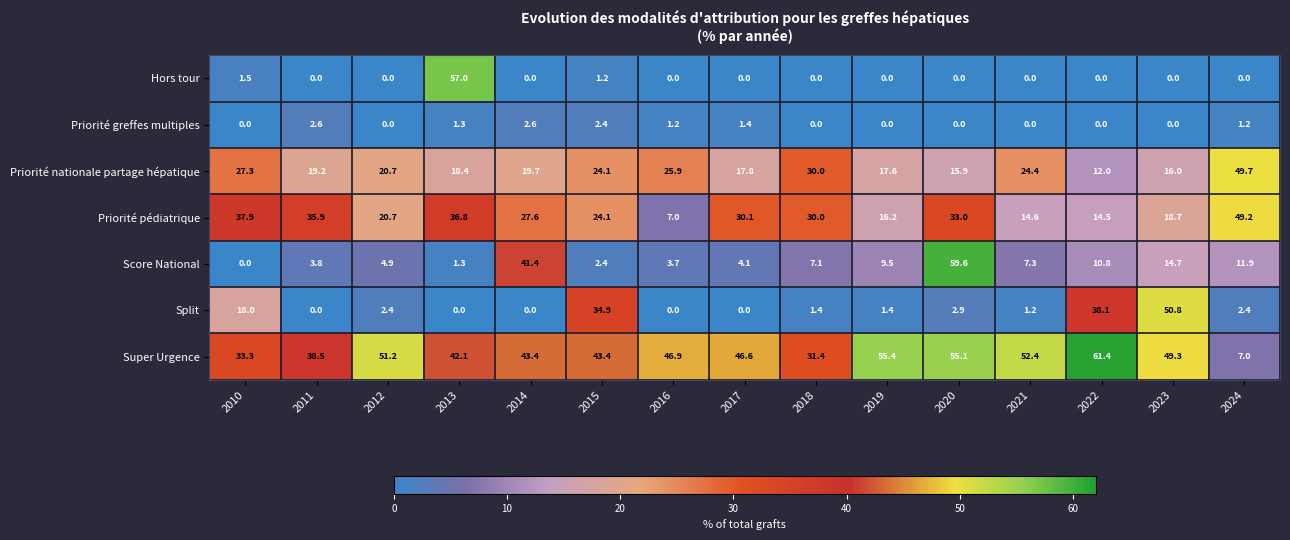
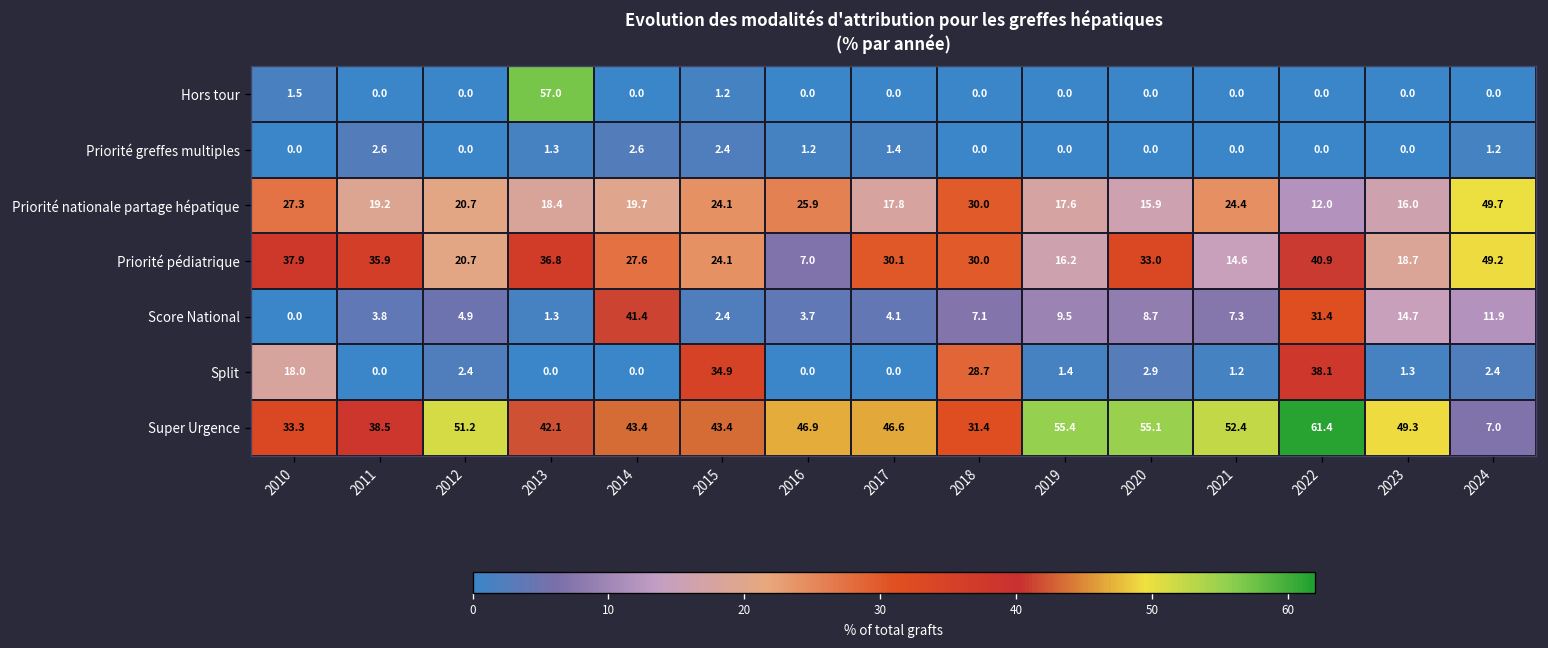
  {
    "Hors tour": {
      "2010": 1.5,
      "2011": 0.0,
      "2012": 0.0,
      "2013": 57.0,
      "2014": 0.0,
      "2015": 1.2,
      "2016": 0.0,
      "2017": 0.0,
      "2018": 0.0,
      "2019": 0.0,
      "2020": 0.0,
      "2021": 0.0,
      "2022": 0.0,
      "2023": 0.0,
      "2024": 0.0
    },
    "Priorité greffes multiples": {
      "2010": 0.0,
      "2011": 2.6,
      "2012": 0.0,
      "2013": 1.3,
      "2014": 2.6,
      "2015": 2.4,
      "2016": 1.2,
      "2017": 1.4,
      "2018": 0.0,
      "2019": 0.0,
      "2020": 0.0,
      "2021": 0.0,
      "2022": 0.0,
      "2023": 0.0,
      "2024": 1.2
    },
    "Priorité nationale partage hépatique": {
      "2010": 27.3,
      "2011": 19.2,
      "2012": 20.7,
      "2013": 18.4,
      "2014": 19.7,
      "2015": 24.1,
      "2016": 25.9,
      "2017": 17.8,
      "2018": 30.0,
      "2019": 17.6,
      "2020": 15.9,
      "2021": 24.4,
      "2022": 12.0,
      "2023": 16.0,
      "2024": 49.7
    },
    "Priorité pédiatrique": {
      "2010": 37.9,
      "2011": 35.9,
      "2012": 20.7,
      "2013": 36.8,
      "2014": 27.6,
      "2015": 24.1,
      "2016": 7.0,
      "2017": 30.1,
      "2018": 30.0,
      "2019": 16.2,
      "2020": 33.0,
      "2021": 14.6,
-     "2022": 14.5,
+     "2022": 40.9,
      "2023": 18.7,
      "2024": 49.2
    },
    "Score National": {
      "2010": 0.0,
      "2011": 3.8,
      "2012": 4.9,
      "2013": 1.3,
      "2014": 41.4,
      "2015": 2.4,
      "2016": 3.7,
      "2017": 4.1,
      "2018": 7.1,
      "2019": 9.5,
-     "2020": 59.6,
+     "2020": 8.7,
      "2021": 7.3,
-     "2022": 10.8,
+     "2022": 31.4,
      "2023": 14.7,
      "2024": 11.9
    },
    "Split": {
      "2010": 18.0,
      "2011": 0.0,
      "2012": 2.4,
      "2013": 0.0,
      "2014": 0.0,
      "2015": 34.9,
      "2016": 0.0,
      "2017": 0.0,
-     "2018": 1.4,
+     "2018": 28.7,
      "2019": 1.4,
      "2020": 2.9,
      "2021": 1.2,
      "2022": 38.1,
-     "2023": 50.8,
+     "2023": 1.3,
      "2024": 2.4
    },
    "Super Urgence": {
      "2010": 33.3,
      "2011": 38.5,
      "2012": 51.2,
      "2013": 42.1,
      "2014": 43.4,
      "2015": 43.4,
      "2016": 46.9,
      "2017": 46.6,
      "2018": 31.4,
      "2019": 55.4,
      "2020": 55.1,
      "2021": 52.4,
      "2022": 61.4,
      "2023": 49.3,
      "2024": 7.0
    }
  }
